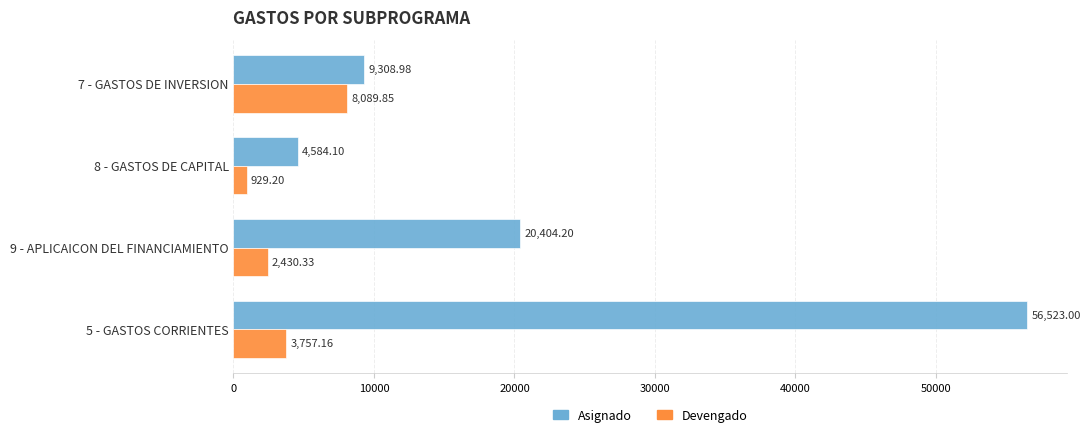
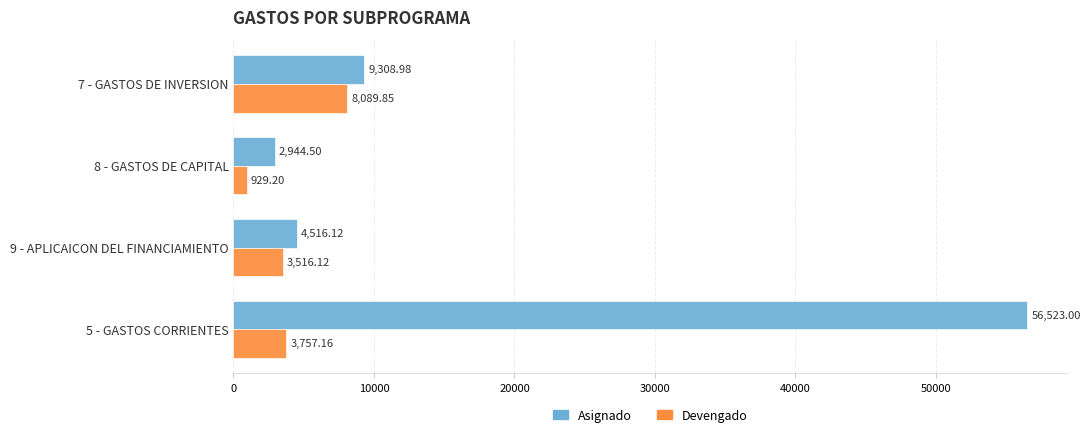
  {
    "Asignado": {
      "7 - GASTOS DE INVERSION": "9,308.98",
-     "8 - GASTOS DE CAPITAL": "4,584.10",
-     "9 - APLICAICON DEL FINANCIAMIENTO": "20,404.20",
+     "8 - GASTOS DE CAPITAL": "2,944.50",
+     "9 - APLICAICON DEL FINANCIAMIENTO": "4,516.12",
      "5 - GASTOS CORRIENTES": "56,523.00"
    },
    "Devengado": {
      "7 - GASTOS DE INVERSION": "8,089.85",
      "8 - GASTOS DE CAPITAL": "929.20",
-     "9 - APLICAICON DEL FINANCIAMIENTO": "2,430.33",
+     "9 - APLICAICON DEL FINANCIAMIENTO": "3,516.12",
      "5 - GASTOS CORRIENTES": "3,757.16"
    }
  }
